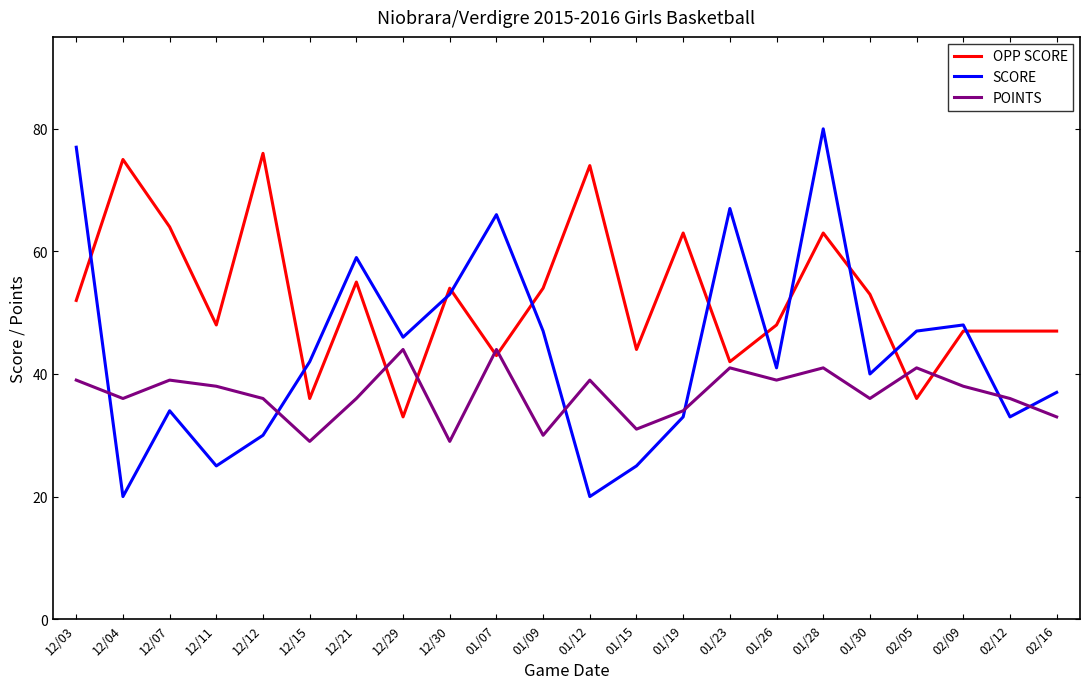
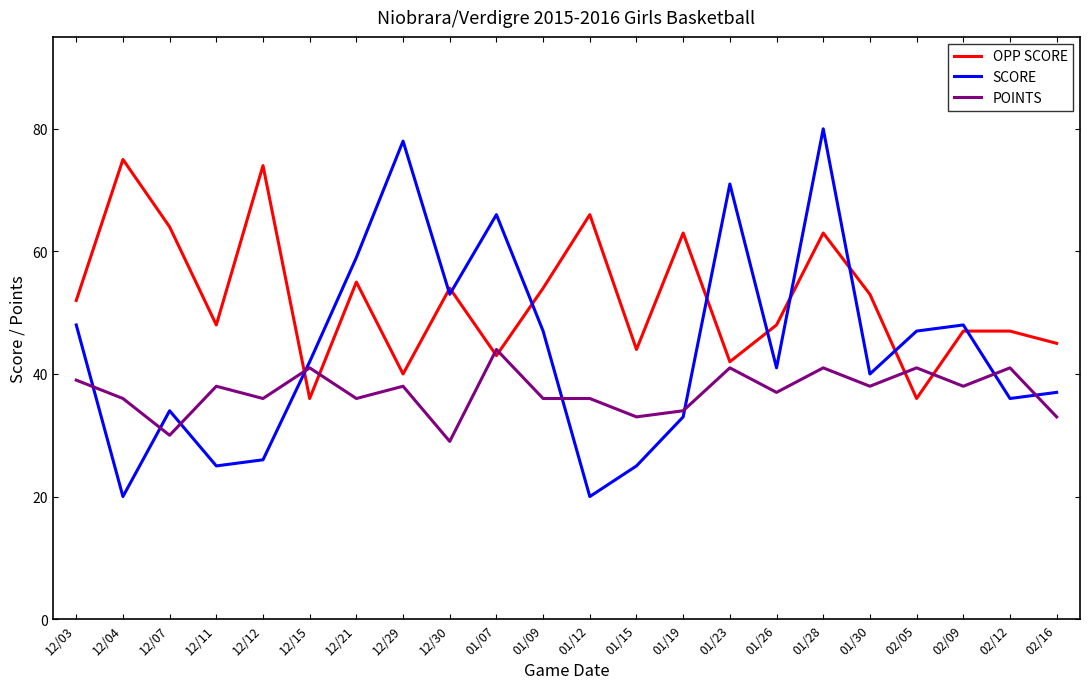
  {
    "OPP SCORE": {
      "12/03": 52,
      "12/04": 75,
      "12/07": 64,
      "12/11": 48,
-     "12/12": 76,
+     "12/12": 74,
      "12/15": 36,
      "12/21": 55,
-     "12/29": 33,
+     "12/29": 40,
      "12/30": 54,
      "01/07": 43,
      "01/09": 54,
-     "01/12": 74,
+     "01/12": 66,
      "01/15": 44,
      "01/19": 63,
      "01/23": 42,
      "01/26": 48,
      "01/28": 63,
      "01/30": 53,
      "02/05": 36,
      "02/09": 47,
      "02/12": 47,
-     "02/16": 47
+     "02/16": 45
    },
    "SCORE": {
-     "12/03": 77,
+     "12/03": 48,
      "12/04": 20,
      "12/07": 34,
      "12/11": 25,
-     "12/12": 30,
+     "12/12": 26,
      "12/15": 42,
      "12/21": 59,
-     "12/29": 46,
+     "12/29": 78,
      "12/30": 53,
      "01/07": 66,
      "01/09": 47,
      "01/12": 20,
      "01/15": 25,
      "01/19": 33,
-     "01/23": 67,
+     "01/23": 71,
      "01/26": 41,
      "01/28": 80,
      "01/30": 40,
      "02/05": 47,
      "02/09": 48,
-     "02/12": 33,
+     "02/12": 36,
      "02/16": 37
    },
    "POINTS": {
      "12/03": 39,
      "12/04": 36,
-     "12/07": 39,
+     "12/07": 30,
      "12/11": 38,
      "12/12": 36,
-     "12/15": 29,
+     "12/15": 41,
      "12/21": 36,
-     "12/29": 44,
+     "12/29": 38,
      "12/30": 29,
      "01/07": 44,
-     "01/09": 30,
-     "01/12": 39,
-     "01/15": 31,
+     "01/09": 36,
+     "01/12": 36,
+     "01/15": 33,
      "01/19": 34,
      "01/23": 41,
-     "01/26": 39,
+     "01/26": 37,
      "01/28": 41,
-     "01/30": 36,
+     "01/30": 38,
      "02/05": 41,
      "02/09": 38,
-     "02/12": 36,
+     "02/12": 41,
      "02/16": 33
    }
  }
